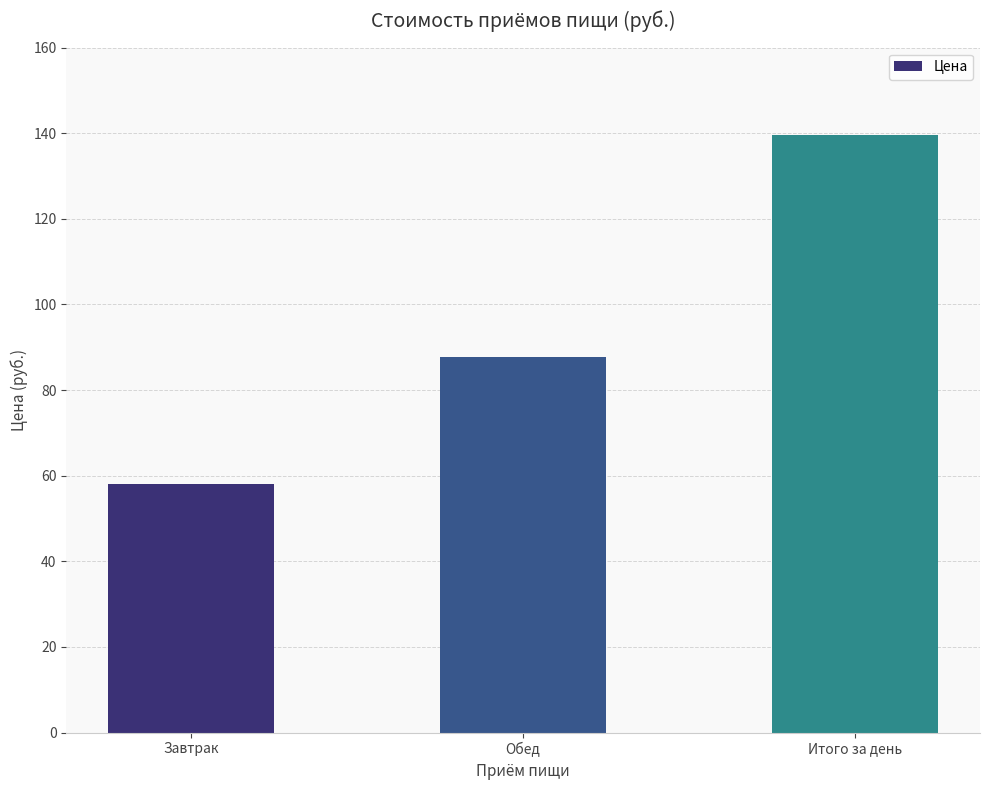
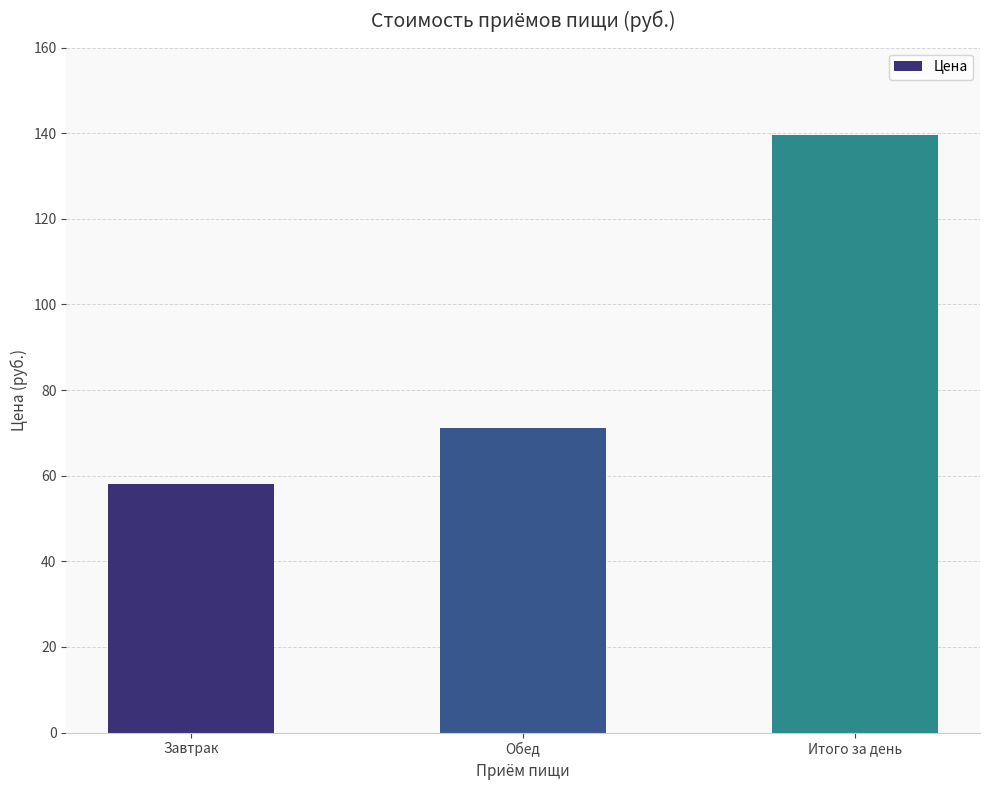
  {
    "Завтрак": 58,
-   "Обед": 88,
+   "Обед": 71,
    "Итого за день": 140
  }
